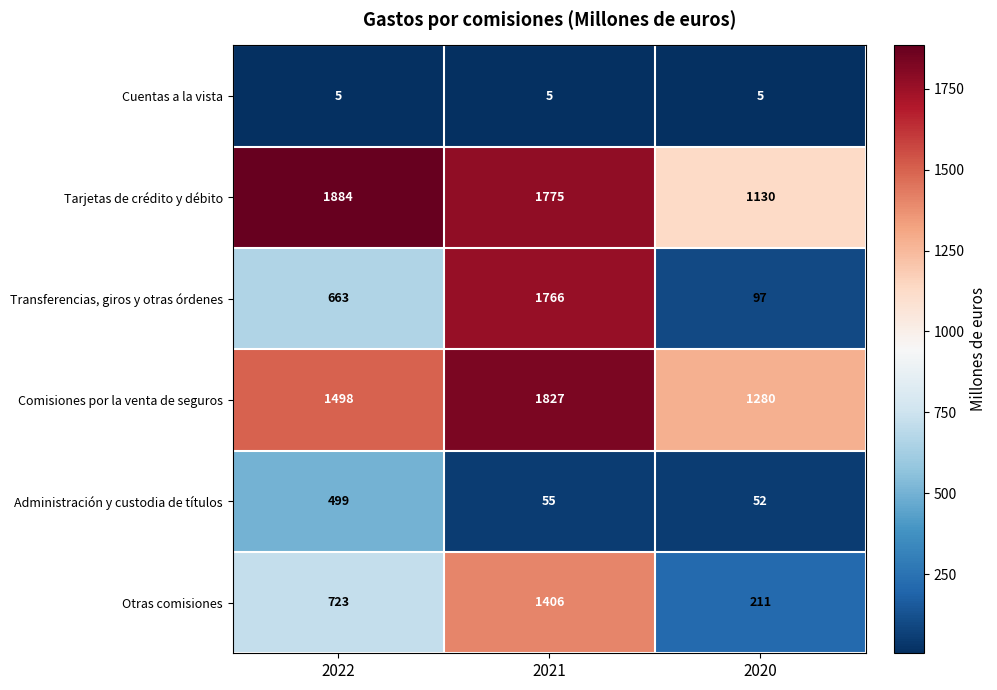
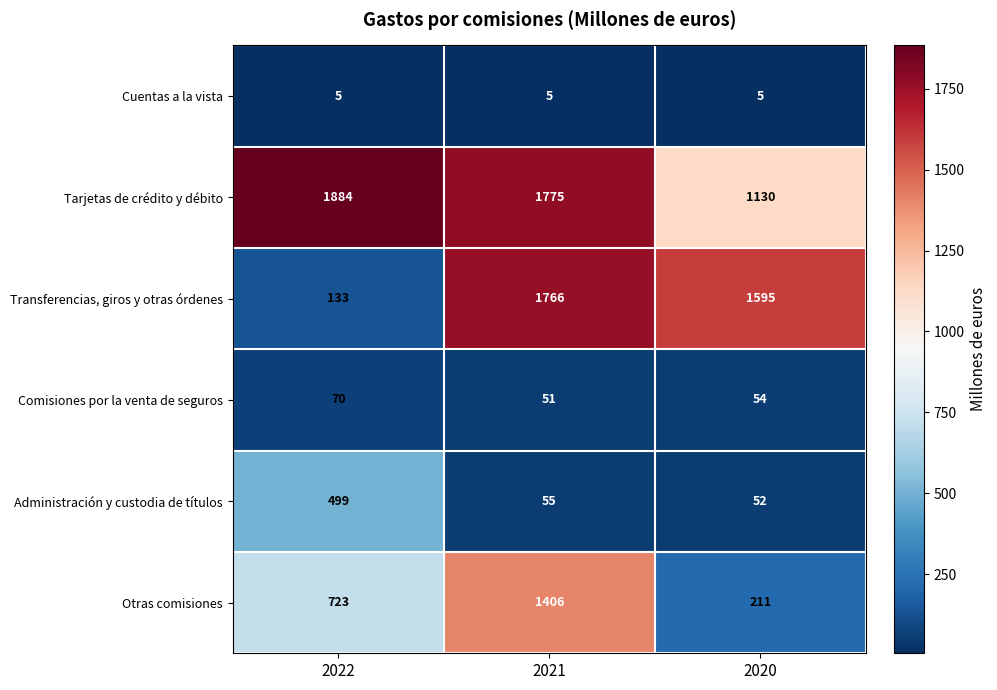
  {
    "Cuentas a la vista": {
      "2022": 5,
      "2021": 5,
      "2020": 5
    },
    "Tarjetas de crédito y débito": {
      "2022": 1884,
      "2021": 1775,
      "2020": 1130
    },
    "Transferencias, giros y otras órdenes": {
-     "2022": 663,
+     "2022": 133,
      "2021": 1766,
-     "2020": 97
+     "2020": 1595
    },
    "Comisiones por la venta de seguros": {
-     "2022": 1498,
-     "2021": 1827,
-     "2020": 1280
+     "2022": 70,
+     "2021": 51,
+     "2020": 54
    },
    "Administración y custodia de títulos": {
      "2022": 499,
      "2021": 55,
      "2020": 52
    },
    "Otras comisiones": {
      "2022": 723,
      "2021": 1406,
      "2020": 211
    }
  }
